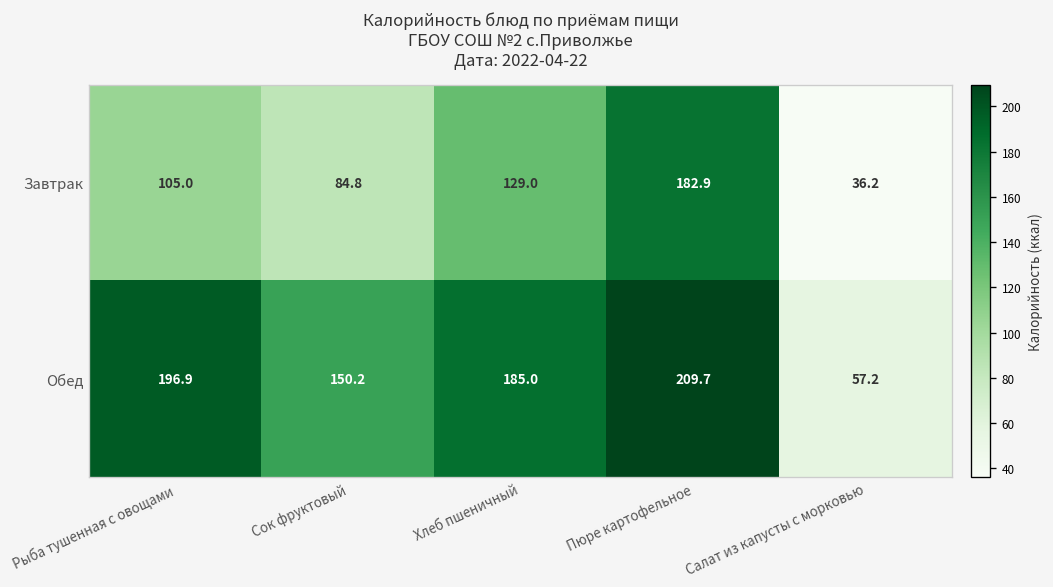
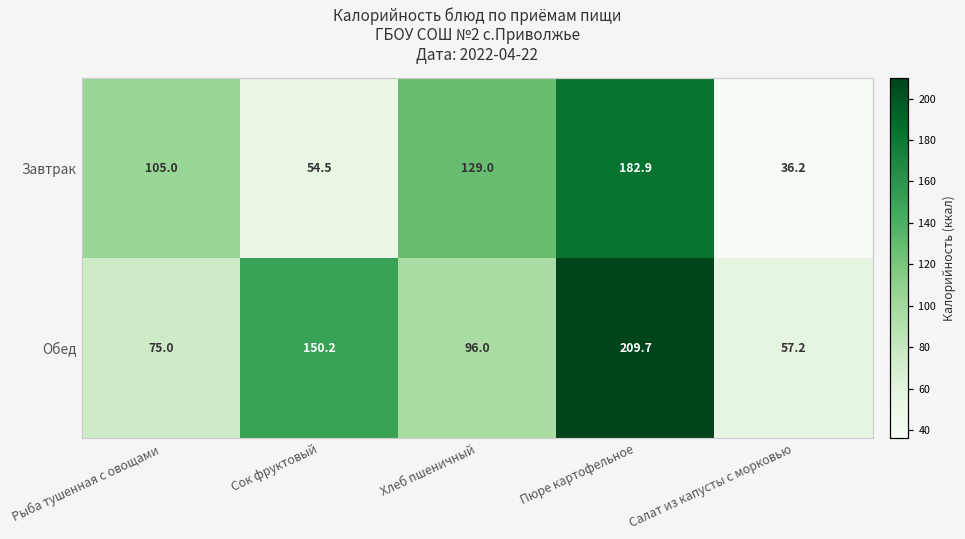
  {
    "Завтрак": {
      "Рыба тушенная с овощами": 105.0,
-     "Сок фруктовый": 84.8,
+     "Сок фруктовый": 54.5,
      "Хлеб пшеничный": 129.0,
      "Пюре картофельное": 182.9,
      "Салат из капусты с морковью": 36.2
    },
    "Обед": {
-     "Рыба тушенная с овощами": 196.9,
+     "Рыба тушенная с овощами": 75.0,
      "Сок фруктовый": 150.2,
-     "Хлеб пшеничный": 185.0,
+     "Хлеб пшеничный": 96.0,
      "Пюре картофельное": 209.7,
      "Салат из капусты с морковью": 57.2
    }
  }
